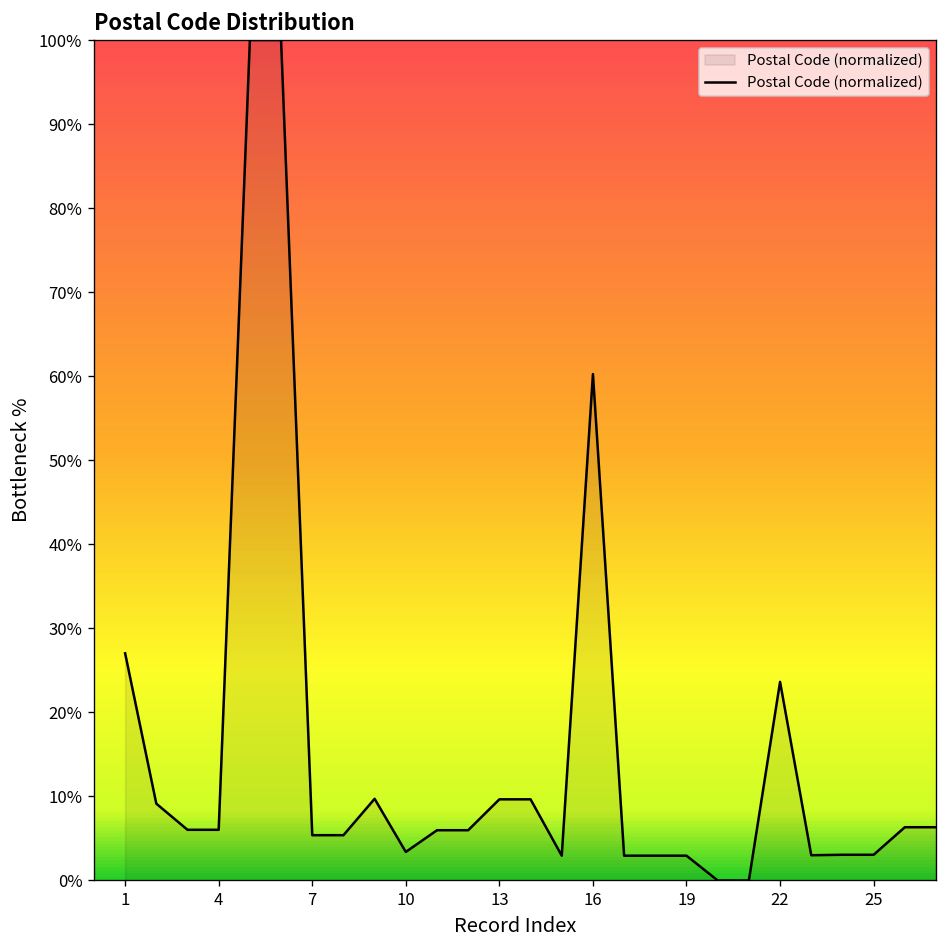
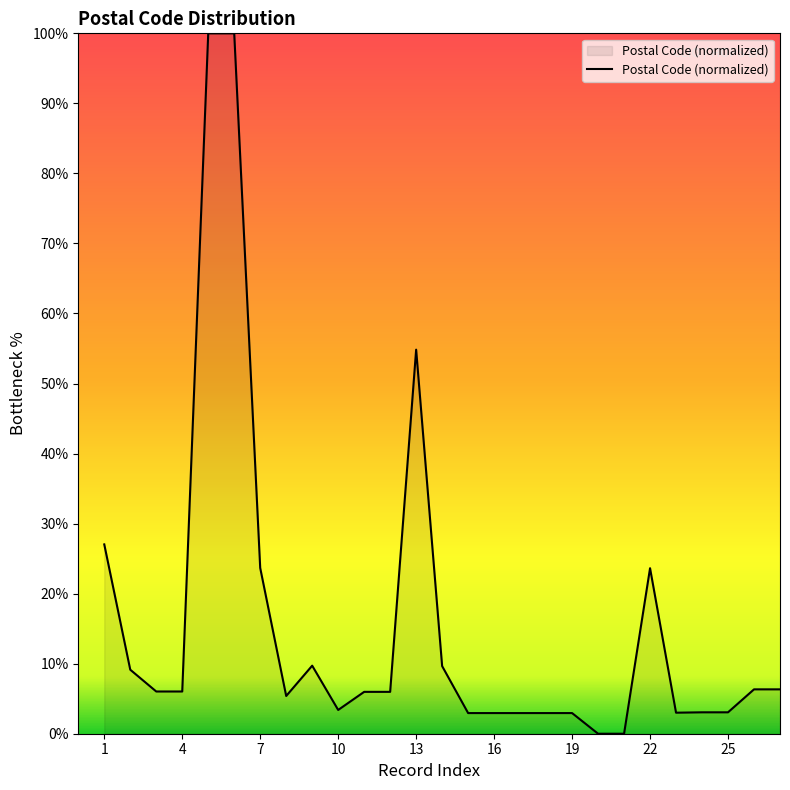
  {
    "1": "27%",
    "4": "6%",
-   "7": "5%",
+   "7": "24%",
    "10": "3%",
-   "13": "10%",
-   "16": "60%",
+   "13": "55%",
+   "16": "3%",
    "19": "3%",
    "22": "24%",
    "25": "3%"
  }
